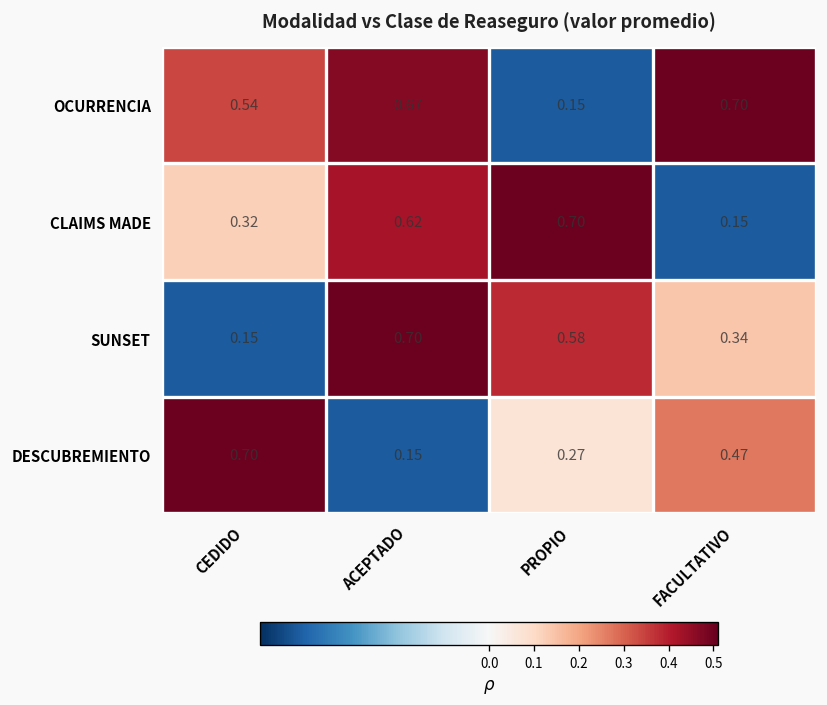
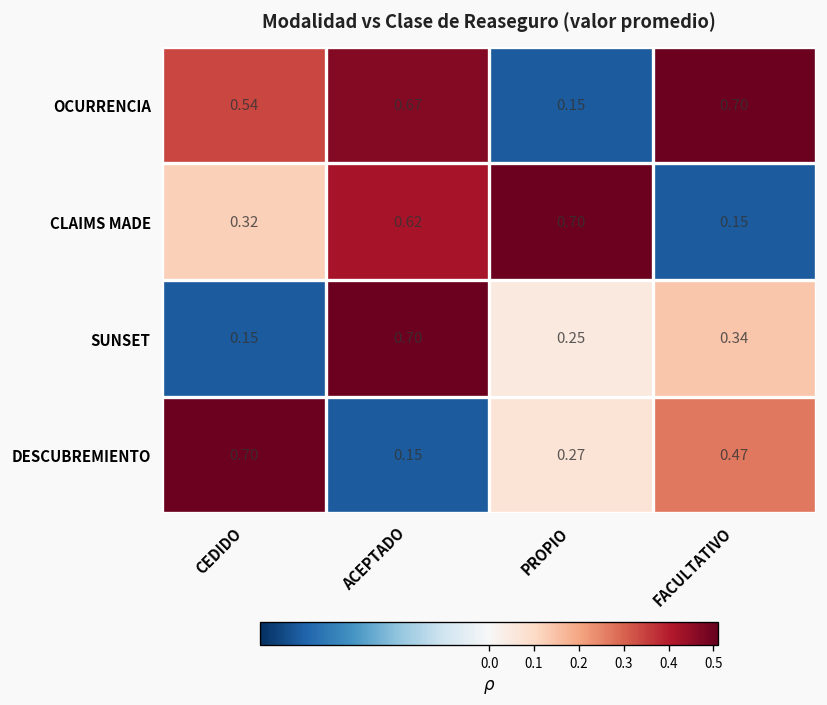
  {
    "OCURRENCIA": {
      "CEDIDO": 0.54,
      "ACEPTADO": 0.67,
      "PROPIO": 0.15,
      "FACULTATIVO": 0.70
    },
    "CLAIMS MADE": {
      "CEDIDO": 0.32,
      "ACEPTADO": 0.62,
      "PROPIO": 0.70,
      "FACULTATIVO": 0.15
    },
    "SUNSET": {
      "CEDIDO": 0.15,
      "ACEPTADO": 0.70,
-     "PROPIO": 0.58,
+     "PROPIO": 0.25,
      "FACULTATIVO": 0.34
    },
    "DESCUBREMIENTO": {
      "CEDIDO": 0.70,
      "ACEPTADO": 0.15,
      "PROPIO": 0.27,
      "FACULTATIVO": 0.47
    }
  }
